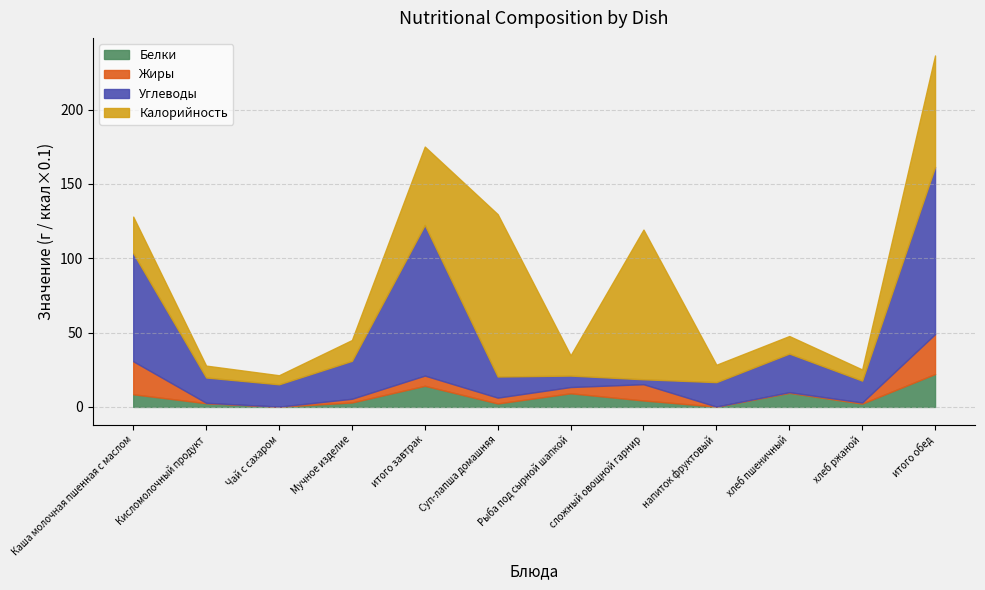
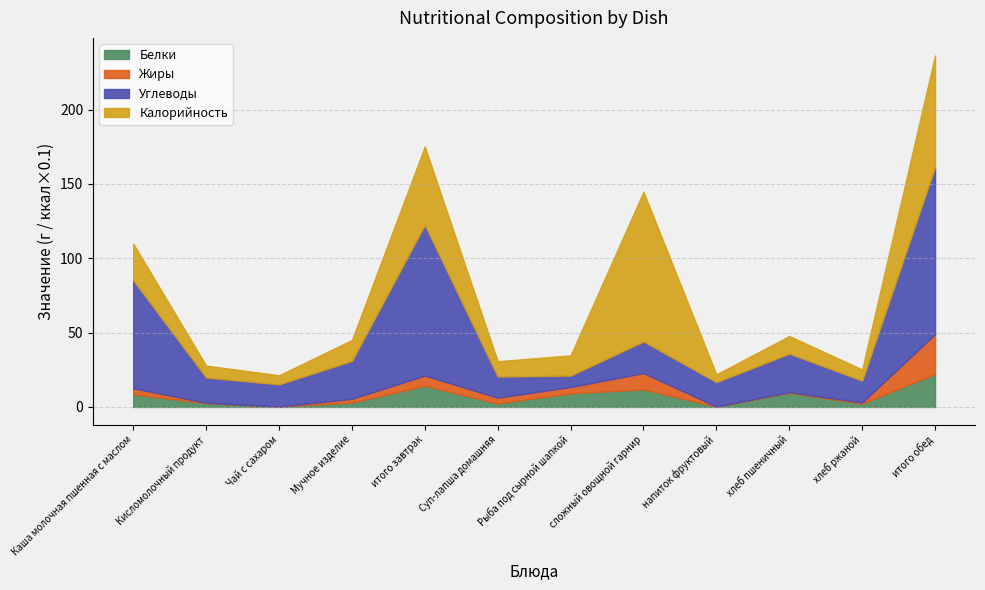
  {
    "Белки": {
      "Каша молочная пшенная с маслом": 9,
      "Мучное изделие": 3,
      "итого завтрак": 14,
      "Суп-лапша домашняя": 2,
      "Рыба под сырной шапкой": 9,
-     "сложный овощной гарнир": 4,
+     "сложный овощной гарнир": 12,
      "итого обед": 22
    },
    "Жиры": {
-     "Каша молочная пшенная с маслом": 22,
+     "Каша молочная пшенная с маслом": 4,
      "Мучное изделие": 3,
      "итого завтрак": 7,
      "Суп-лапша домашняя": 4,
      "Рыба под сырной шапкой": 4,
      "сложный овощной гарнир": 11,
      "итого обед": 27
    },
    "Углеводы": {
      "Каша молочная пшенная с маслом": 73,
      "Кисломолочный продукт": 17,
      "Чай с сахаром": 15,
      "Мучное изделие": 26,
      "итого завтрак": 101,
      "Суп-лапша домашняя": 14,
      "Рыба под сырной шапкой": 8,
-     "сложный овощной гарнир": 3,
+     "сложный овощной гарнир": 21,
      "напиток фруктовый": 16,
      "хлеб пшеничный": 26,
      "хлеб ржаной": 15,
      "итого обед": 112
    },
    "Калорийность": {
      "Каша молочная пшенная с маслом": 25,
      "Кисломолочный продукт": 8,
      "Чай с сахаром": 6,
      "Мучное изделие": 14,
      "итого завтрак": 53,
-     "Суп-лапша домашняя": 109,
+     "Суп-лапша домашняя": 10,
      "Рыба под сырной шапкой": 14,
      "сложный овощной гарнир": 101,
-     "напиток фруктовый": 12,
+     "напиток фруктовый": 5,
      "хлеб пшеничный": 12,
      "хлеб ржаной": 8,
      "итого обед": 75
    }
  }
